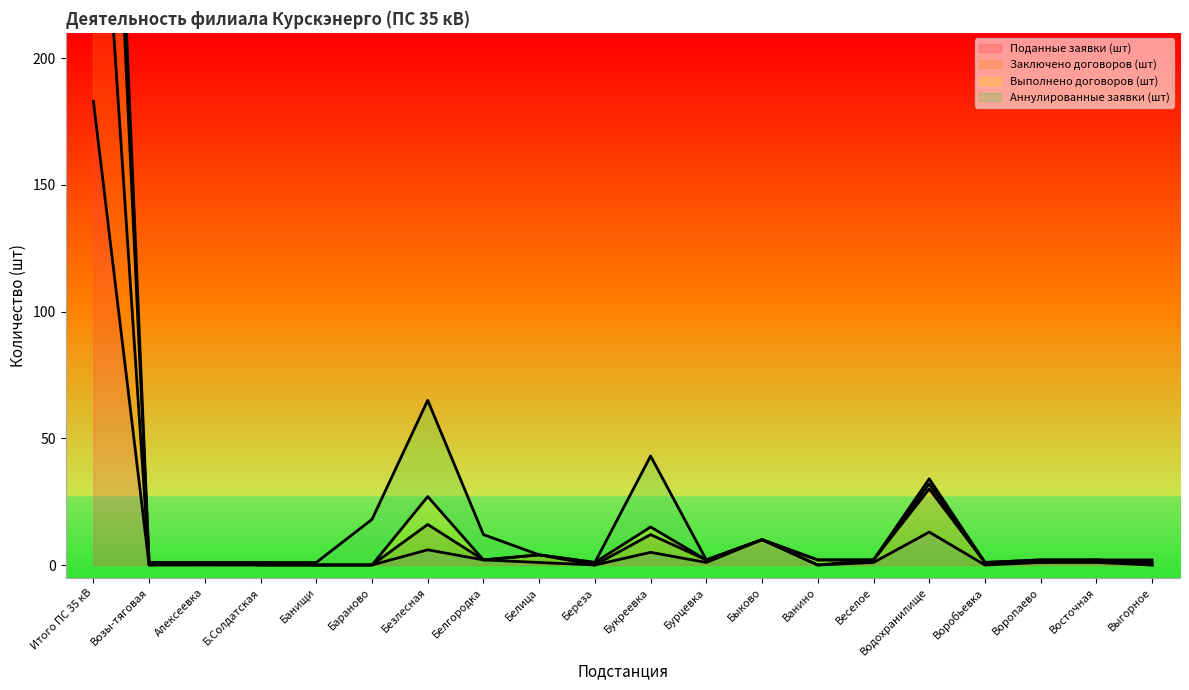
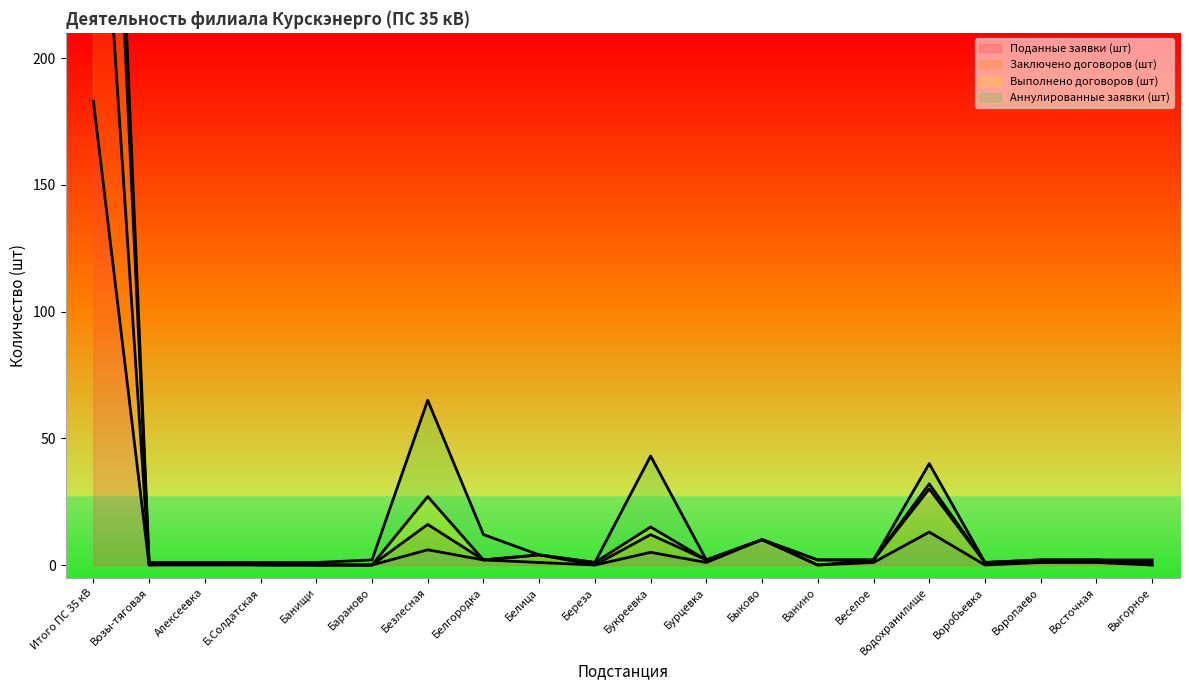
  {
    "Аннулированные заявки (шт)": {
-     "Бараново": 18,
+     "Бараново": 2,
      "Безлесная": 38,
      "Белгородка": 10,
      "Букреевка": 28,
-     "Водохранилище": 2,
+     "Водохранилище": 8,
      "Выгорное": 1
    }
  }
